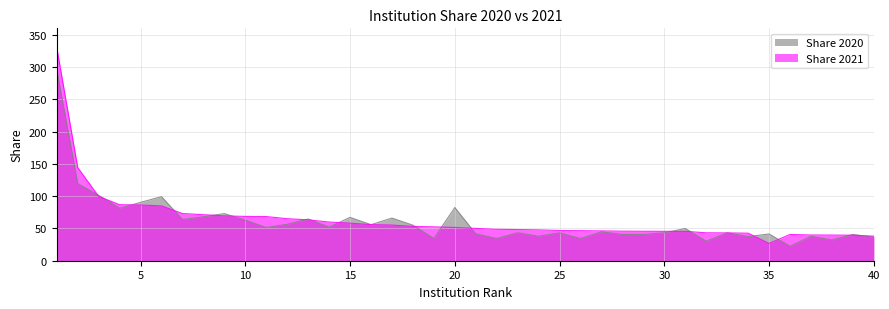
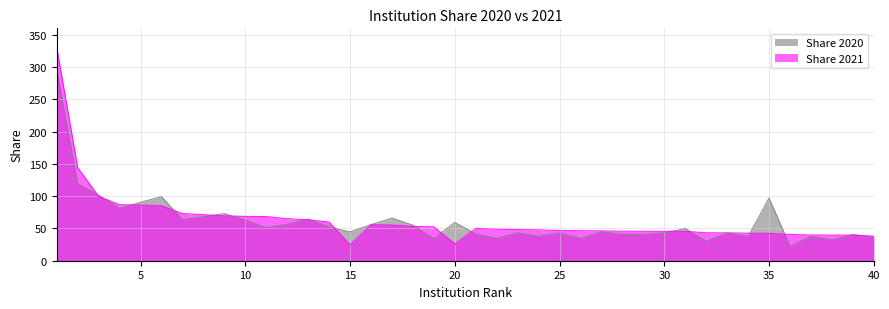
  {
    "Share 2020": {
      "5": 90,
      "10": 60,
-     "15": 70,
-     "20": 80,
-     "35": 40
+     "15": 40,
+     "20": 60,
+     "35": 100
    },
    "Share 2021": {
      "5": 90,
      "10": 70,
-     "15": 60,
-     "20": 50,
-     "35": 30
+     "15": 20,
+     "20": 30,
+     "35": 40
    }
  }
